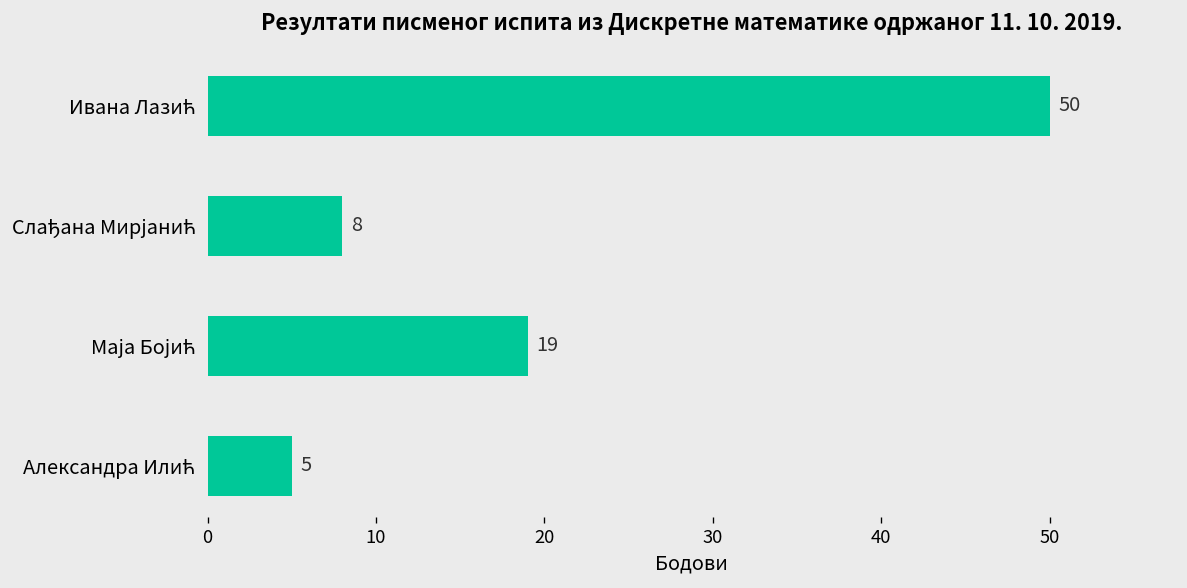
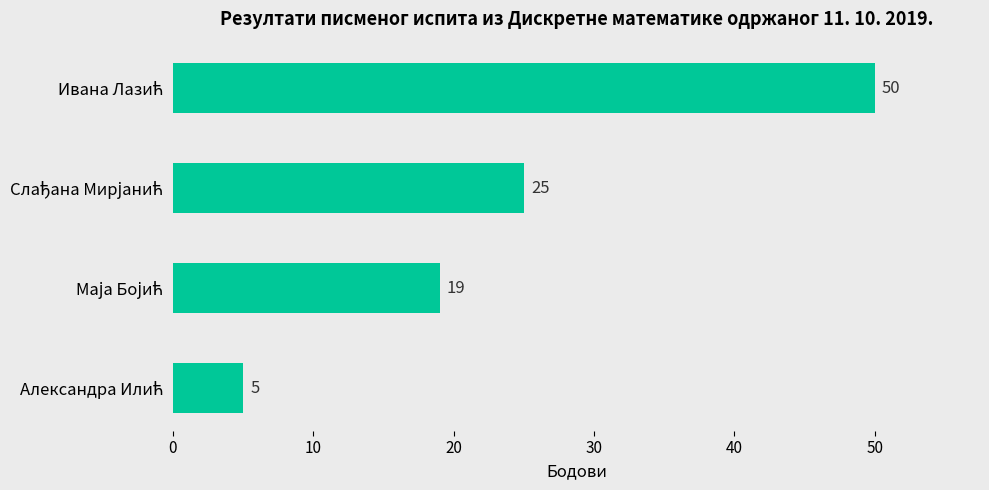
  {
    "Ивана Лазић": 50,
-   "Слађана Мирјанић": 8,
+   "Слађана Мирјанић": 25,
    "Маја Бојић": 19,
    "Александра Илић": 5
  }
